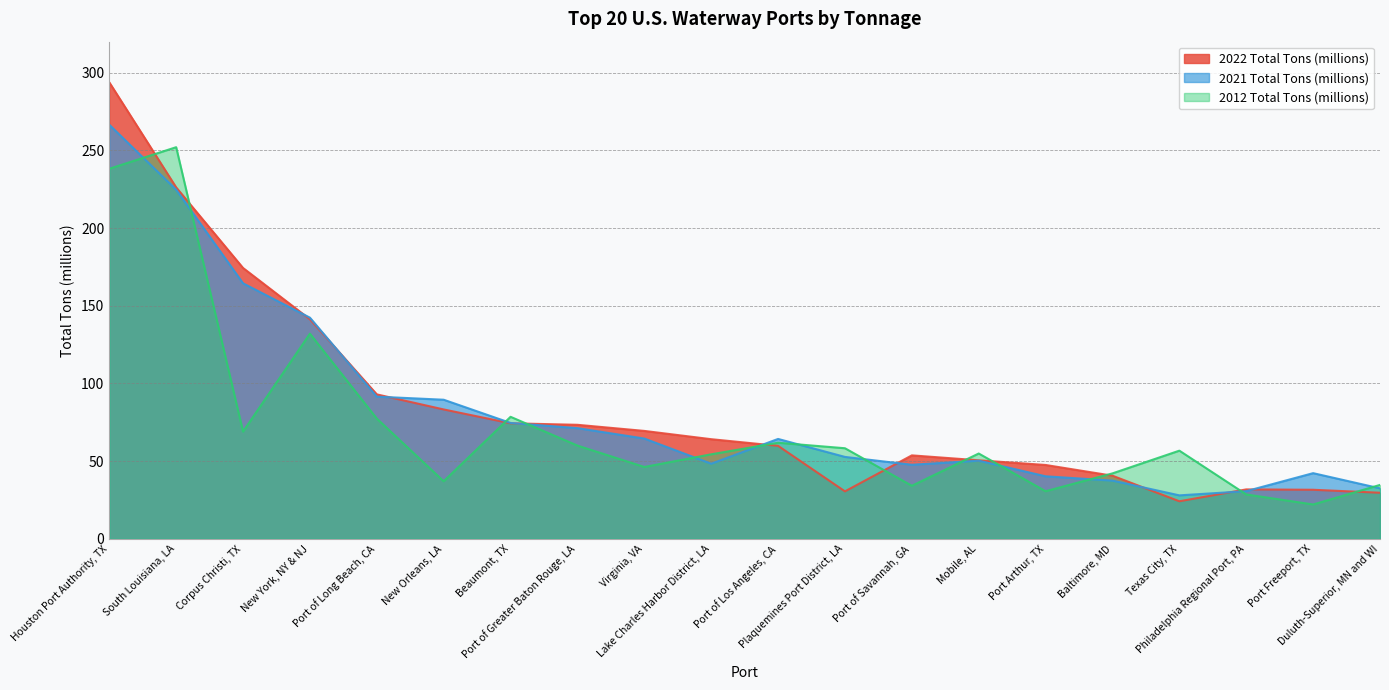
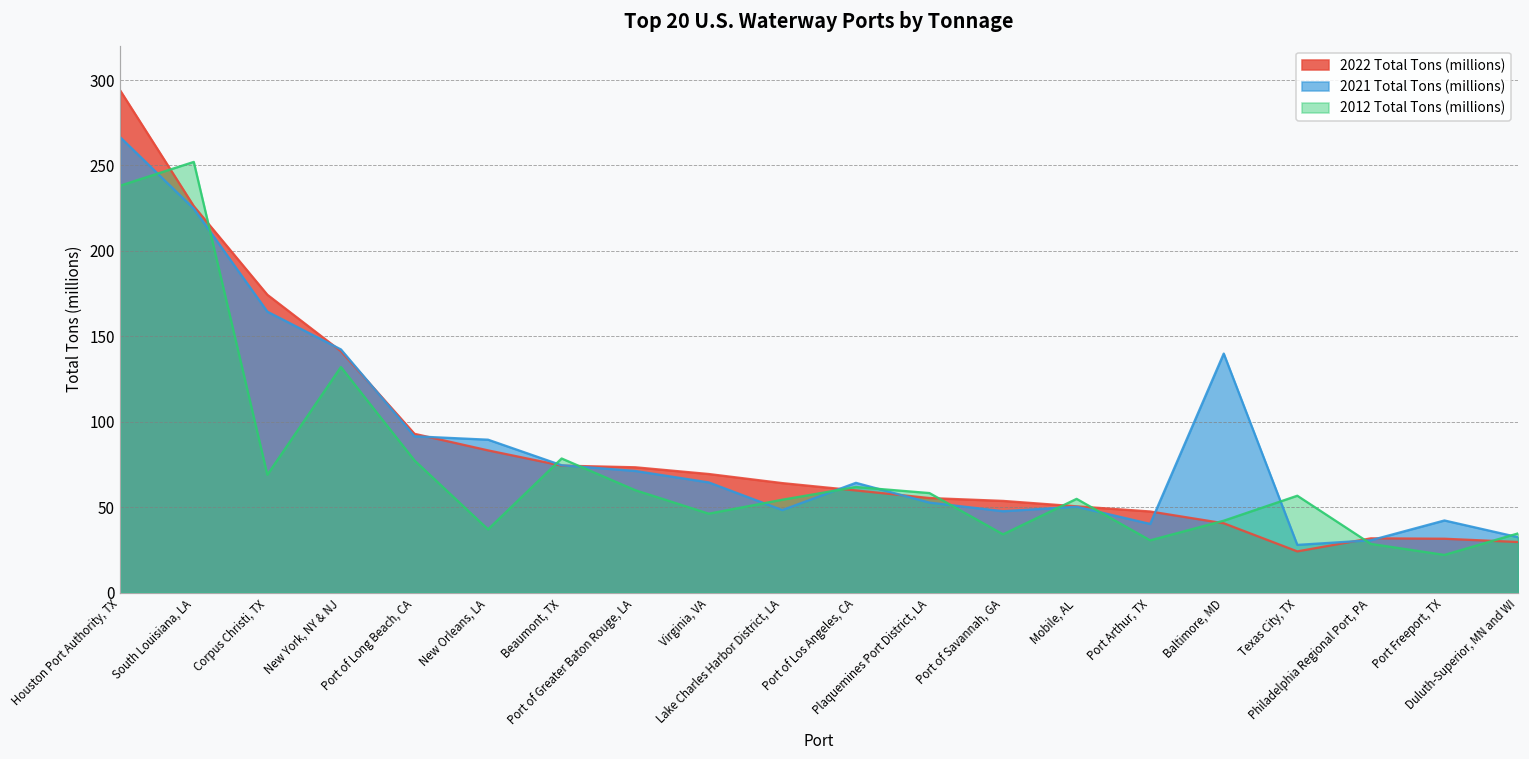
  {
    "2022 Total Tons (millions)": {
      "Houston Port Authority, TX": 294,
      "Corpus Christi, TX": 174,
      "New Orleans, LA": 83,
      "Port of Greater Baton Rouge, LA": 73,
      "Virginia, VA": 69,
      "Lake Charles Harbor District, LA": 64,
      "Port of Los Angeles, CA": 60,
-     "Plaquemines Port District, LA": 31,
+     "Plaquemines Port District, LA": 55,
      "Port of Savannah, GA": 54,
      "Port Arthur, TX": 48,
      "Texas City, TX": 24,
      "Port Freeport, TX": 32,
      "Duluth-Superior, MN and WI": 30
    },
    "2021 Total Tons (millions)": {
      "Houston Port Authority, TX": 267,
      "Corpus Christi, TX": 164,
      "New Orleans, LA": 90,
      "Port of Greater Baton Rouge, LA": 71,
      "Virginia, VA": 65,
      "Lake Charles Harbor District, LA": 48,
      "Port of Los Angeles, CA": 64,
      "Plaquemines Port District, LA": 53,
      "Port of Savannah, GA": 48,
      "Port Arthur, TX": 40,
-     "Baltimore, MD": 37,
+     "Baltimore, MD": 140,
      "Texas City, TX": 28,
      "Port Freeport, TX": 42,
      "Duluth-Superior, MN and WI": 32
    },
    "2012 Total Tons (millions)": {
      "Houston Port Authority, TX": 238,
      "South Louisiana, LA": 252,
      "Corpus Christi, TX": 69,
      "New York, NY & NJ": 132,
      "Port of Long Beach, CA": 77,
      "New Orleans, LA": 37,
      "Beaumont, TX": 79,
      "Port of Greater Baton Rouge, LA": 60,
      "Virginia, VA": 46,
      "Lake Charles Harbor District, LA": 54,
      "Port of Los Angeles, CA": 62,
      "Plaquemines Port District, LA": 58,
      "Port of Savannah, GA": 34,
      "Mobile, AL": 55,
      "Port Arthur, TX": 31,
      "Texas City, TX": 57,
      "Philadelphia Regional Port, PA": 29,
      "Port Freeport, TX": 22,
      "Duluth-Superior, MN and WI": 35
    }
  }
